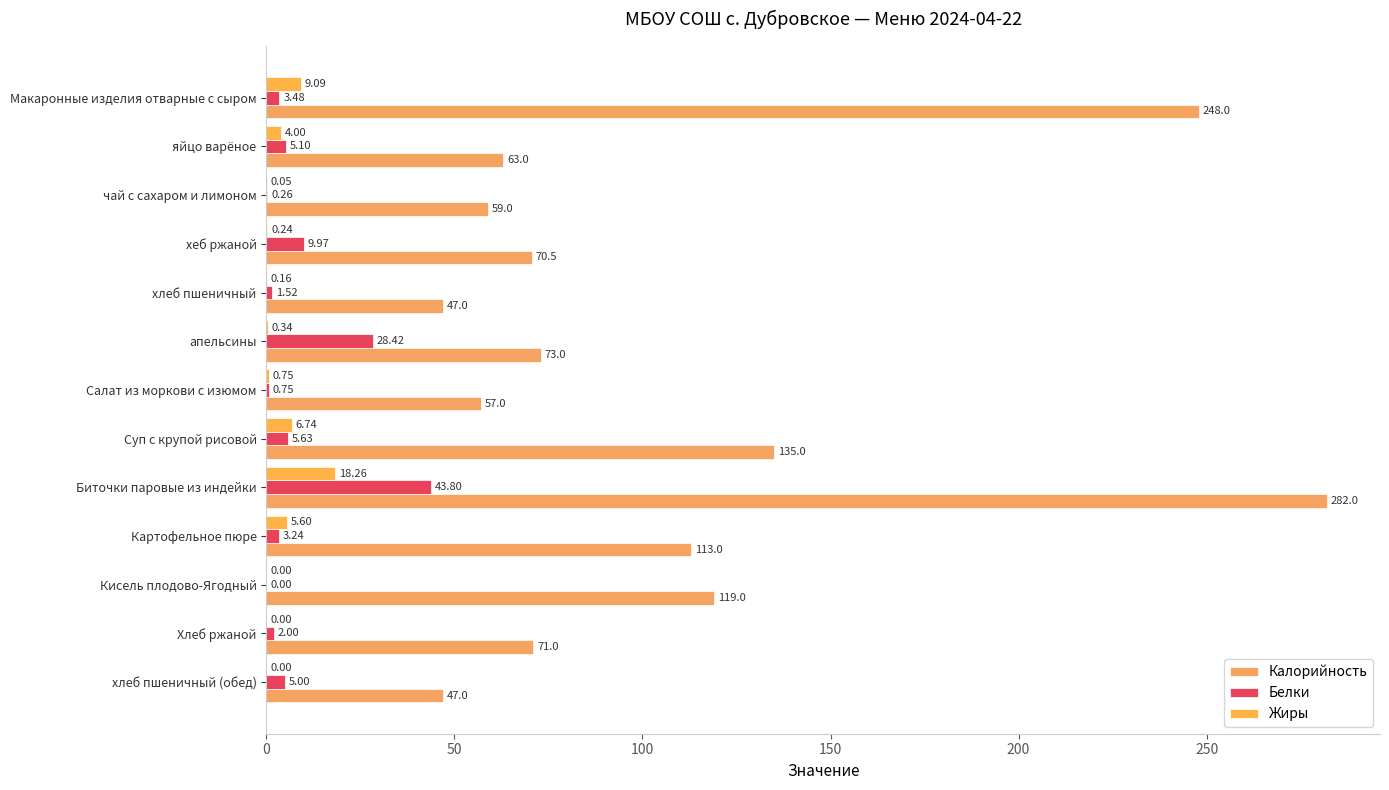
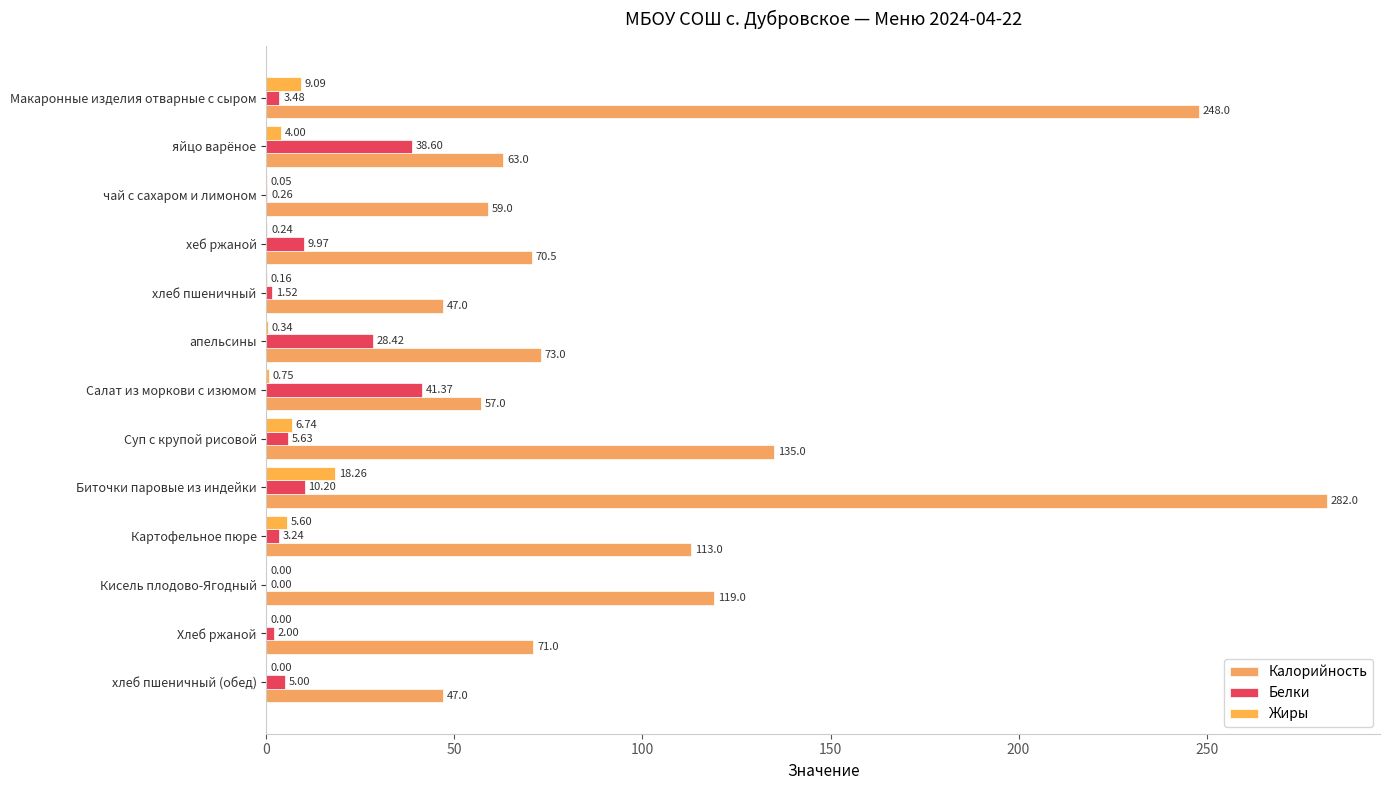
  {
    "Белки": {
      "Макаронные изделия отварные с сыром": 3.48,
-     "яйцо варёное": 5.10,
+     "яйцо варёное": 38.60,
      "чай с сахаром и лимоном": 0.26,
      "хеб ржаной": 9.97,
      "хлеб пшеничный": 1.52,
      "апельсины": 28.42,
-     "Салат из моркови с изюмом": 0.75,
+     "Салат из моркови с изюмом": 41.37,
      "Суп с крупой рисовой": 5.63,
-     "Биточки паровые из индейки": 43.80,
+     "Биточки паровые из индейки": 10.20,
      "Картофельное пюре": 3.24,
      "Кисель плодово-Ягодный": 0.00,
      "Хлеб ржаной": 2.00,
      "хлеб пшеничный (обед)": 5.00
    }
  }
